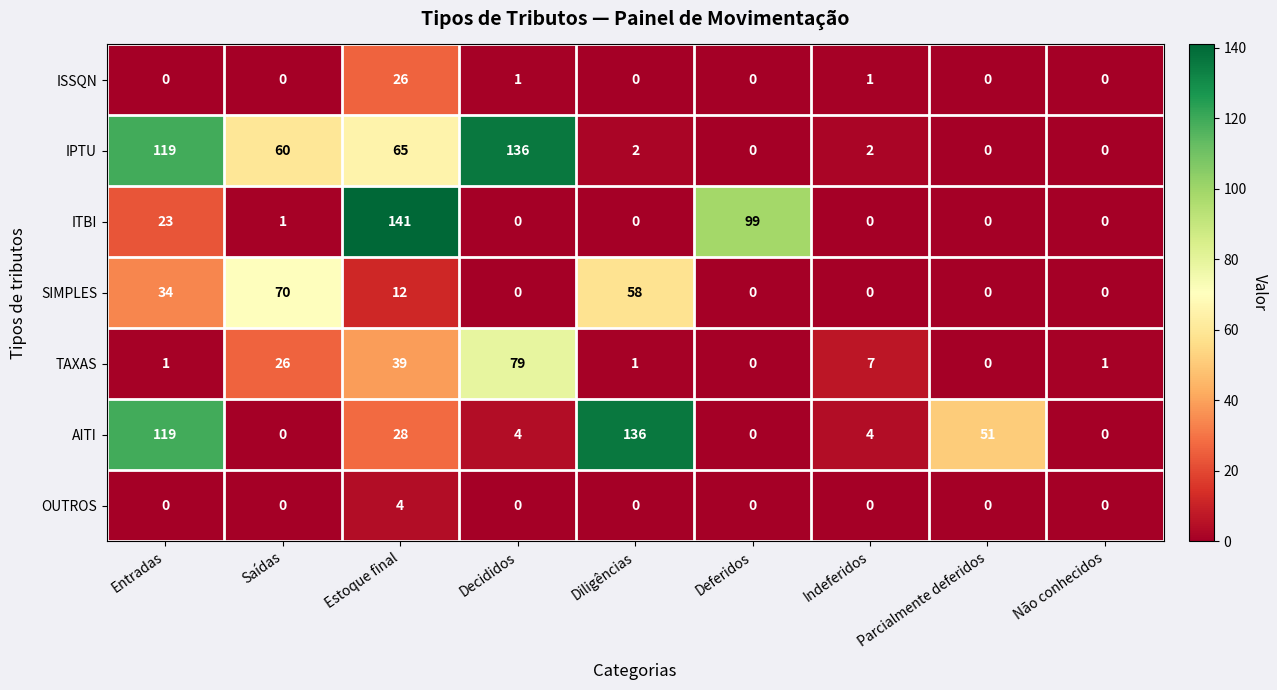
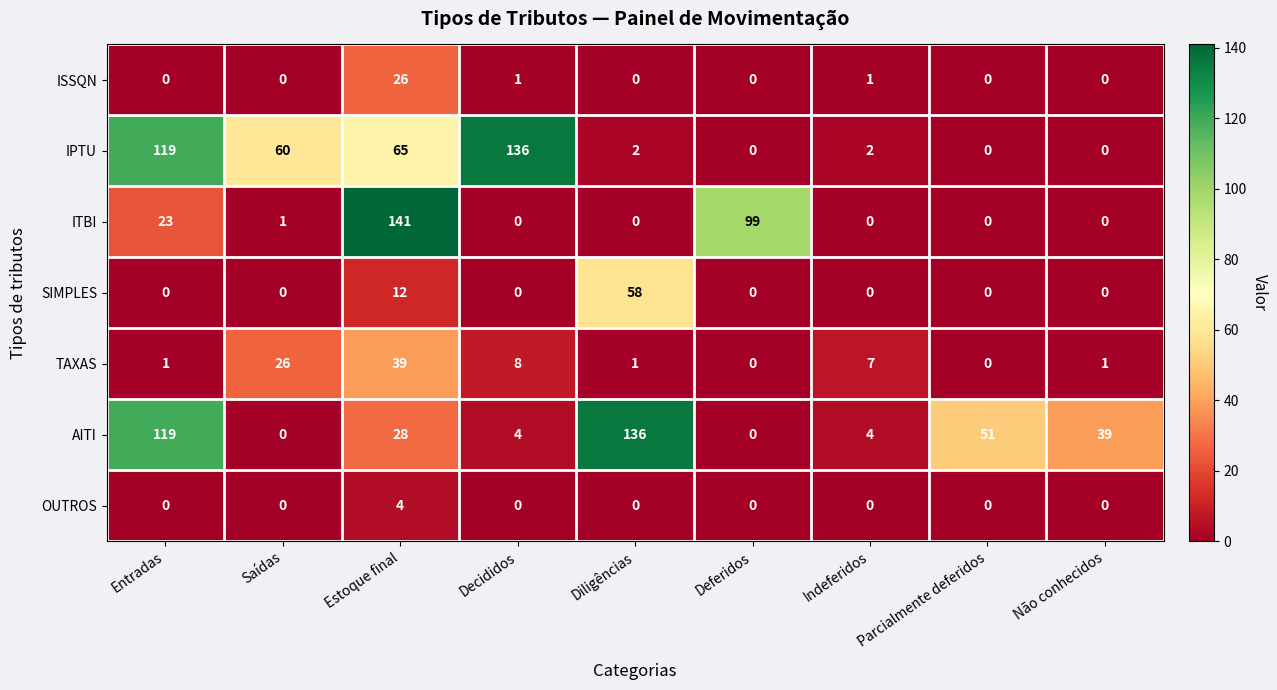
  {
    "ISSQN": {
      "Entradas": 0,
      "Saídas": 0,
      "Estoque final": 26,
      "Decididos": 1,
      "Diligências": 0,
      "Deferidos": 0,
      "Indeferidos": 1,
      "Parcialmente deferidos": 0,
      "Não conhecidos": 0
    },
    "IPTU": {
      "Entradas": 119,
      "Saídas": 60,
      "Estoque final": 65,
      "Decididos": 136,
      "Diligências": 2,
      "Deferidos": 0,
      "Indeferidos": 2,
      "Parcialmente deferidos": 0,
      "Não conhecidos": 0
    },
    "ITBI": {
      "Entradas": 23,
      "Saídas": 1,
      "Estoque final": 141,
      "Decididos": 0,
      "Diligências": 0,
      "Deferidos": 99,
      "Indeferidos": 0,
      "Parcialmente deferidos": 0,
      "Não conhecidos": 0
    },
    "SIMPLES": {
-     "Entradas": 34,
-     "Saídas": 70,
+     "Entradas": 0,
+     "Saídas": 0,
      "Estoque final": 12,
      "Decididos": 0,
      "Diligências": 58,
      "Deferidos": 0,
      "Indeferidos": 0,
      "Parcialmente deferidos": 0,
      "Não conhecidos": 0
    },
    "TAXAS": {
      "Entradas": 1,
      "Saídas": 26,
      "Estoque final": 39,
-     "Decididos": 79,
+     "Decididos": 8,
      "Diligências": 1,
      "Deferidos": 0,
      "Indeferidos": 7,
      "Parcialmente deferidos": 0,
      "Não conhecidos": 1
    },
    "AITI": {
      "Entradas": 119,
      "Saídas": 0,
      "Estoque final": 28,
      "Decididos": 4,
      "Diligências": 136,
      "Deferidos": 0,
      "Indeferidos": 4,
      "Parcialmente deferidos": 51,
-     "Não conhecidos": 0
+     "Não conhecidos": 39
    },
    "OUTROS": {
      "Entradas": 0,
      "Saídas": 0,
      "Estoque final": 4,
      "Decididos": 0,
      "Diligências": 0,
      "Deferidos": 0,
      "Indeferidos": 0,
      "Parcialmente deferidos": 0,
      "Não conhecidos": 0
    }
  }
